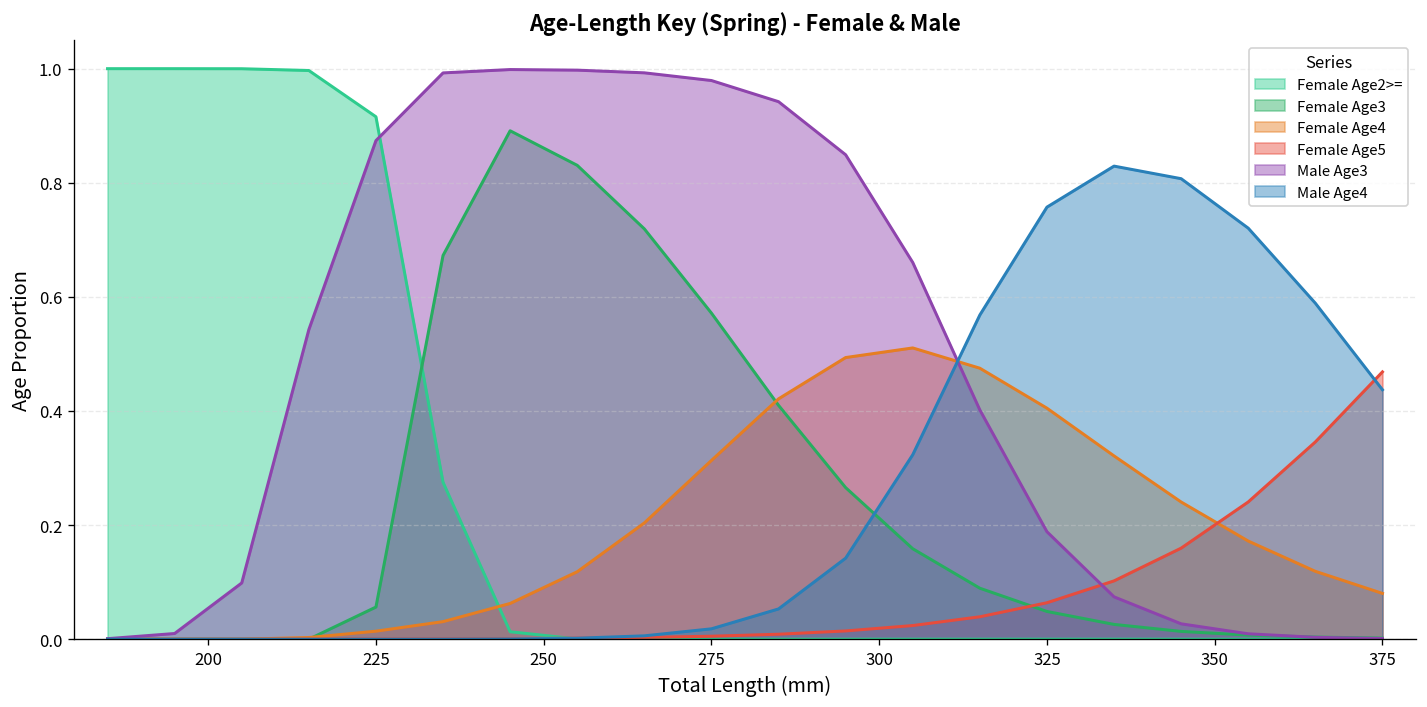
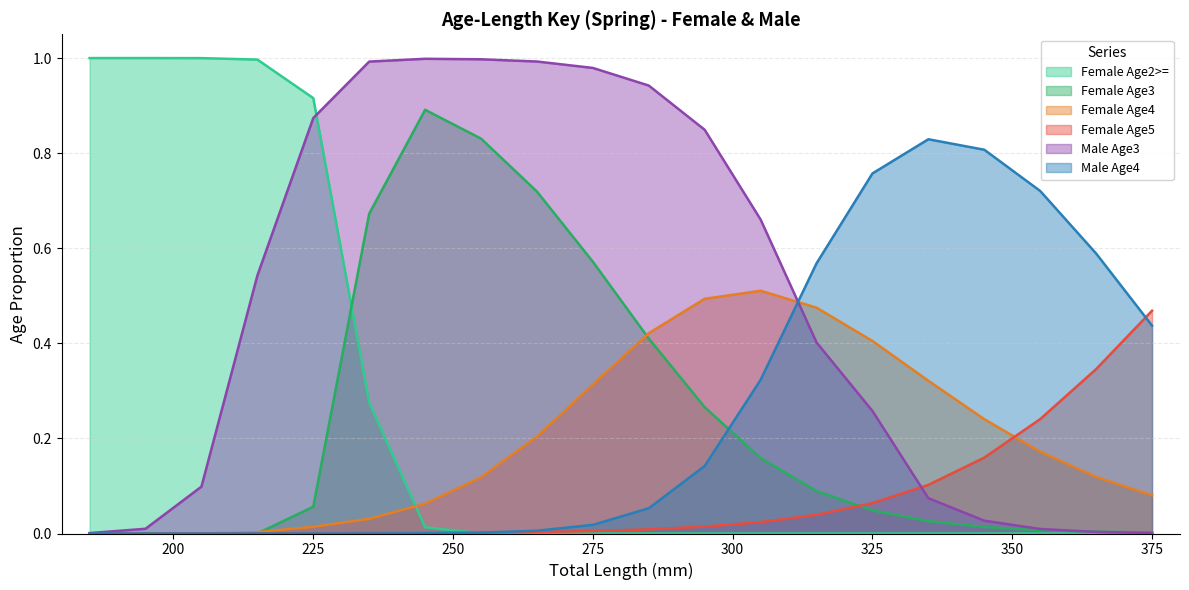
  {
    "Male Age3": {
      "225": 0.87,
      "275": 0.98,
-     "325": 0.19
+     "325": 0.26
    }
  }
